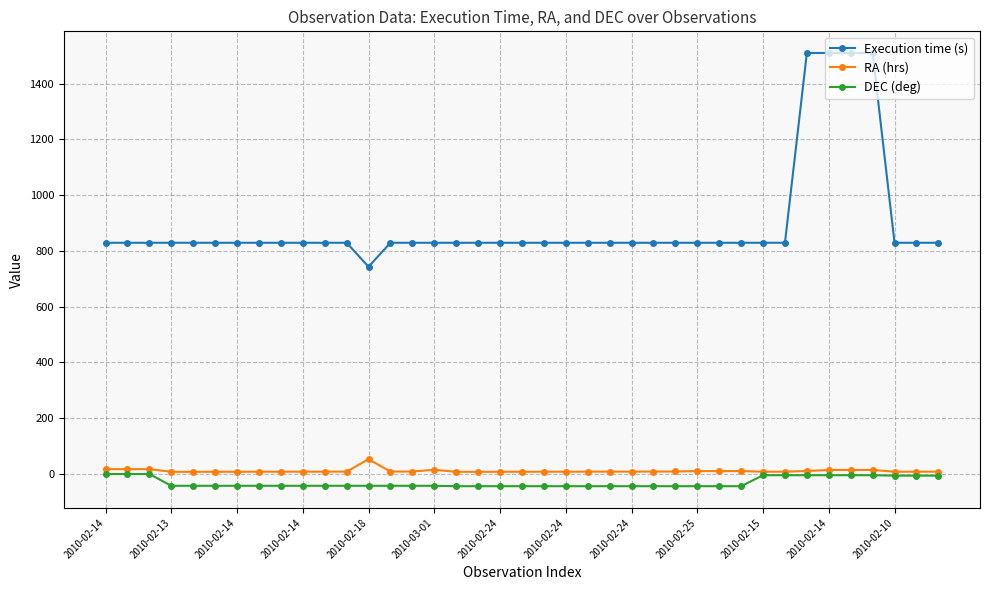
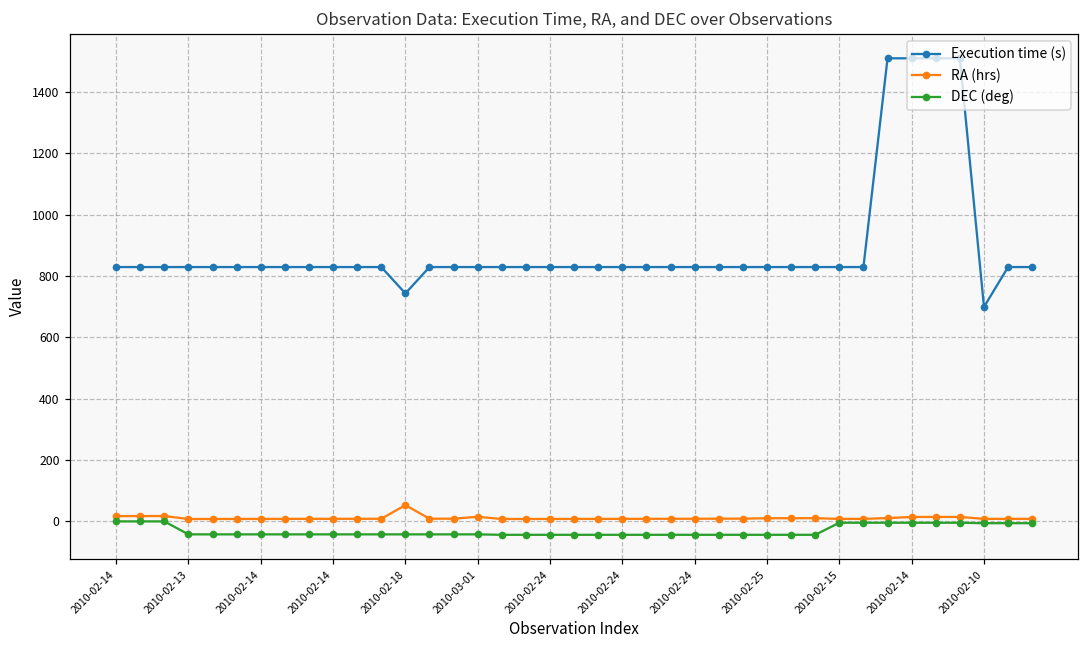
  {
    "Execution time (s)": {
      "2010-02-18": 740,
-     "2010-02-10": 830
+     "2010-02-10": 700
    },
    "RA (hrs)": {
      "2010-02-18": 50,
      "2010-02-10": 10
    },
    "DEC (deg)": {
      "2010-02-18": -40,
      "2010-02-10": -10
    }
  }
